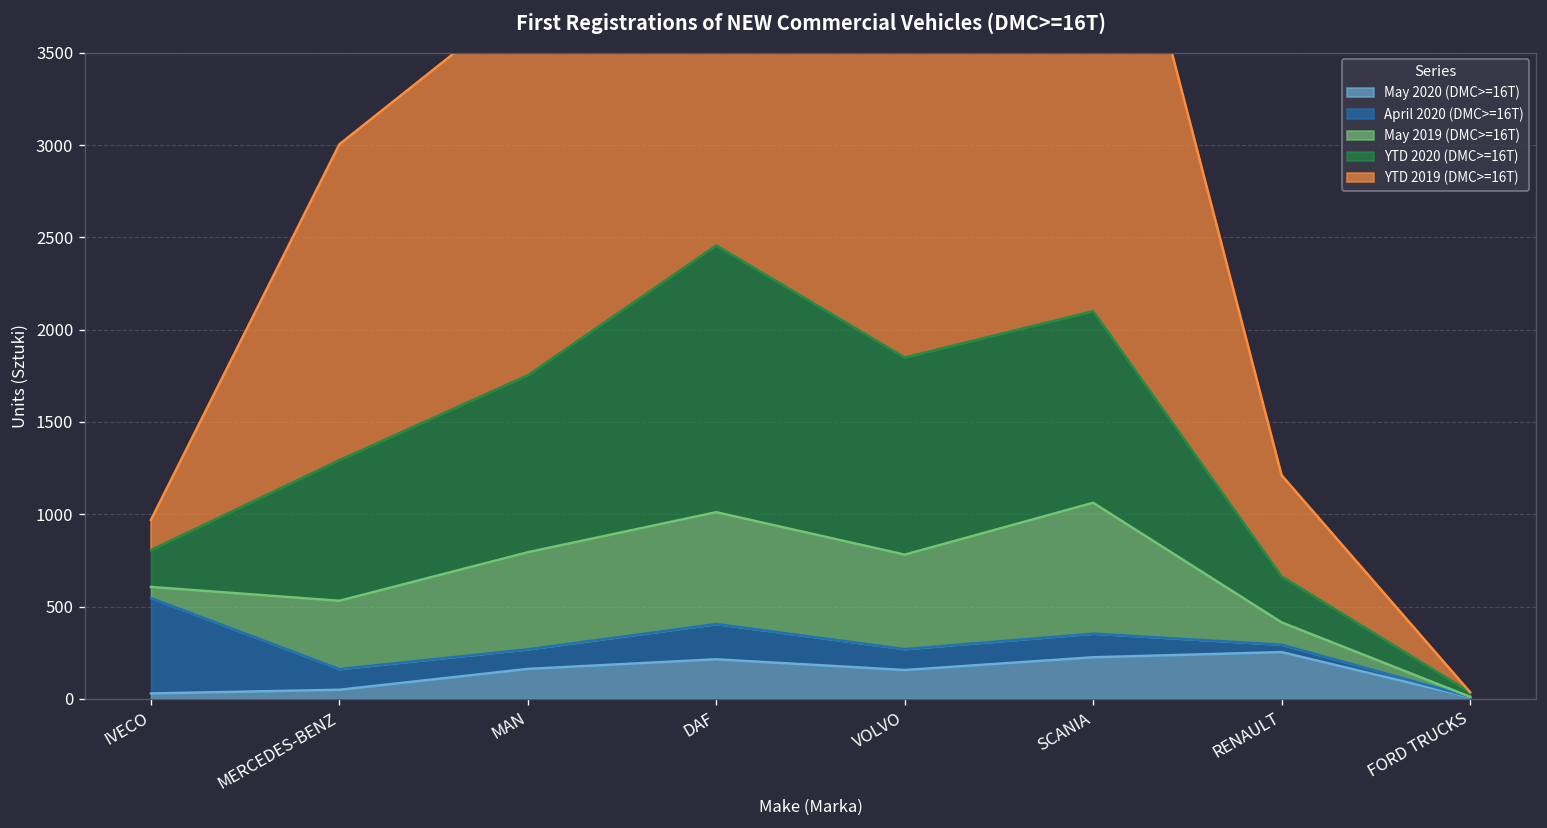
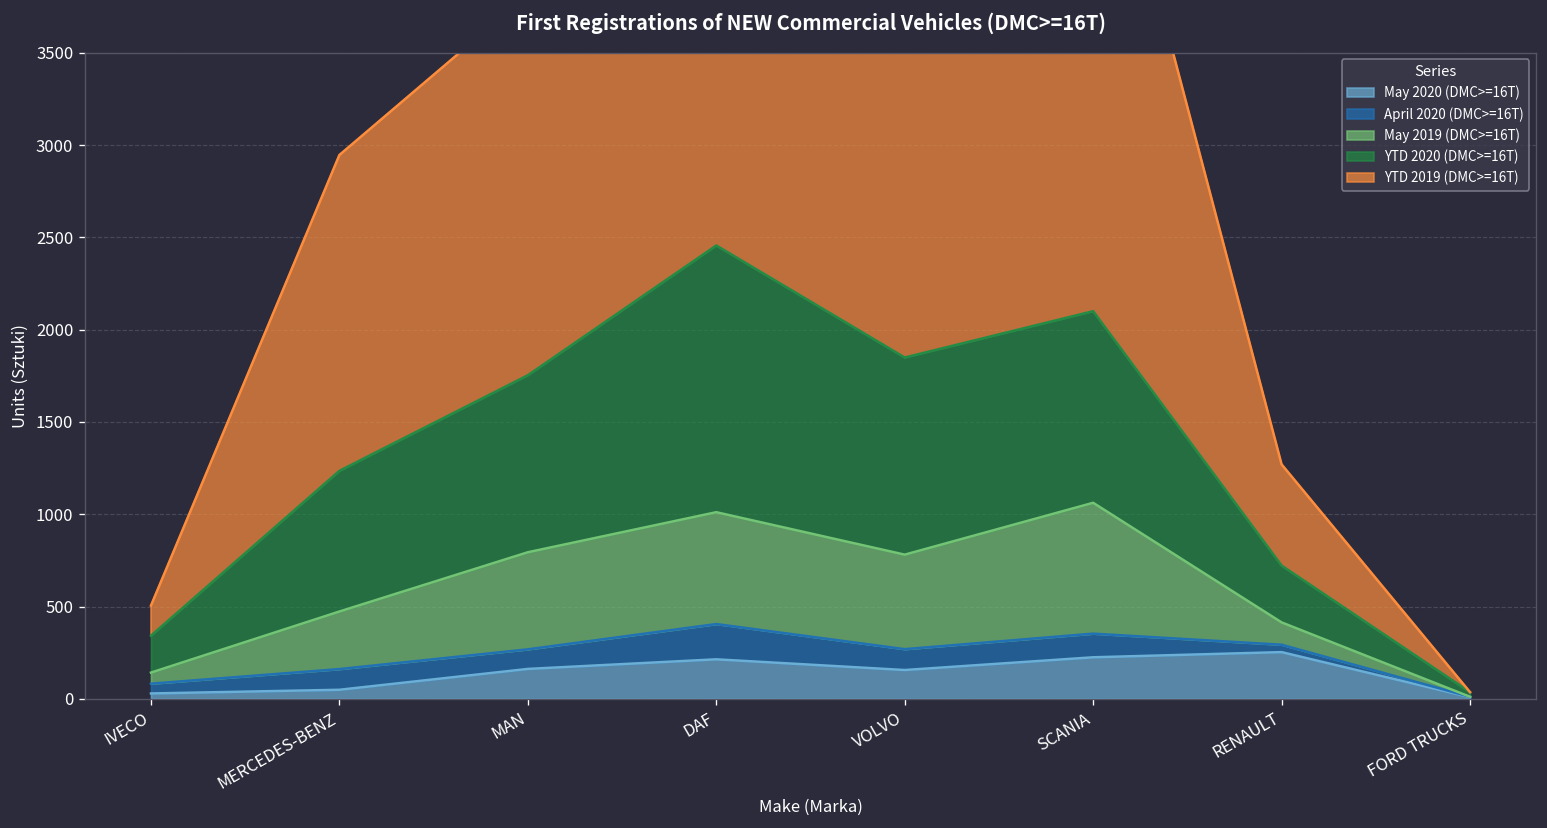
  {
    "May 2020 (DMC>=16T)": {
      "IVECO": 30,
      "MERCEDES-BENZ": 50,
      "MAN": 160,
      "DAF": 210,
      "VOLVO": 160,
      "SCANIA": 230,
      "RENAULT": 250
    },
    "April 2020 (DMC>=16T)": {
-     "IVECO": 520,
+     "IVECO": 50,
      "MERCEDES-BENZ": 110,
      "MAN": 110,
      "DAF": 190,
      "VOLVO": 110,
      "SCANIA": 130,
      "RENAULT": 40
    },
    "May 2019 (DMC>=16T)": {
      "IVECO": 60,
-     "MERCEDES-BENZ": 370,
+     "MERCEDES-BENZ": 310,
      "MAN": 530,
      "DAF": 610,
      "VOLVO": 510,
      "SCANIA": 710,
      "RENAULT": 120
    },
    "YTD 2020 (DMC>=16T)": {
      "IVECO": 200,
      "MERCEDES-BENZ": 760,
      "MAN": 960,
      "DAF": 1450,
      "VOLVO": 1070,
      "SCANIA": 1040,
-     "RENAULT": 250
+     "RENAULT": 310
    },
    "YTD 2019 (DMC>=16T)": {
      "IVECO": 160,
      "MERCEDES-BENZ": 1710,
      "RENAULT": 550
    }
  }
